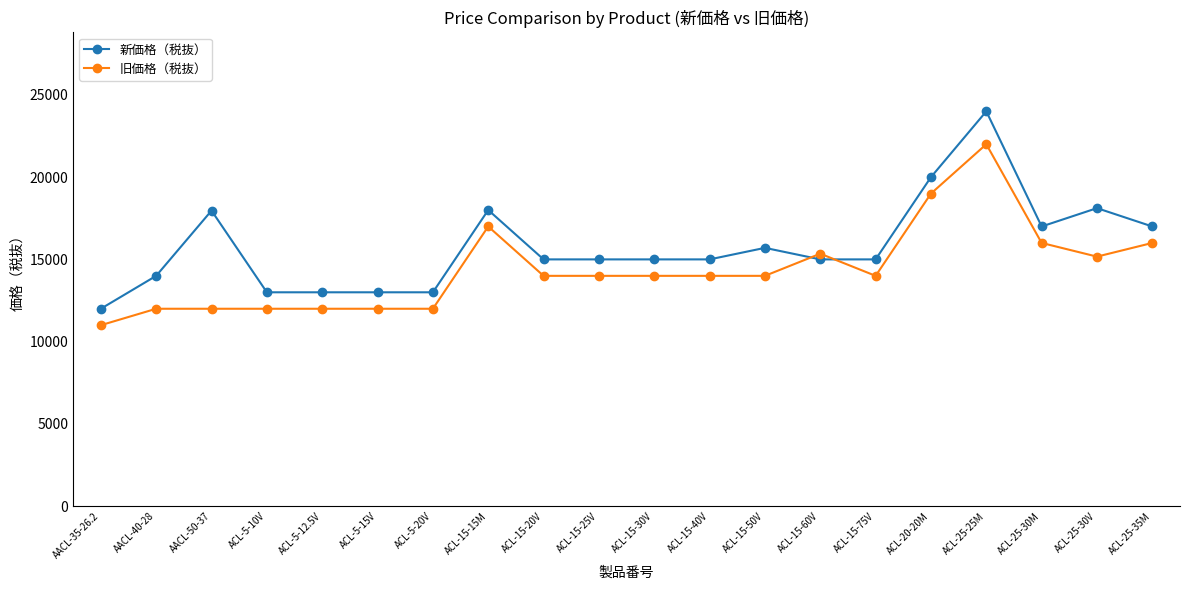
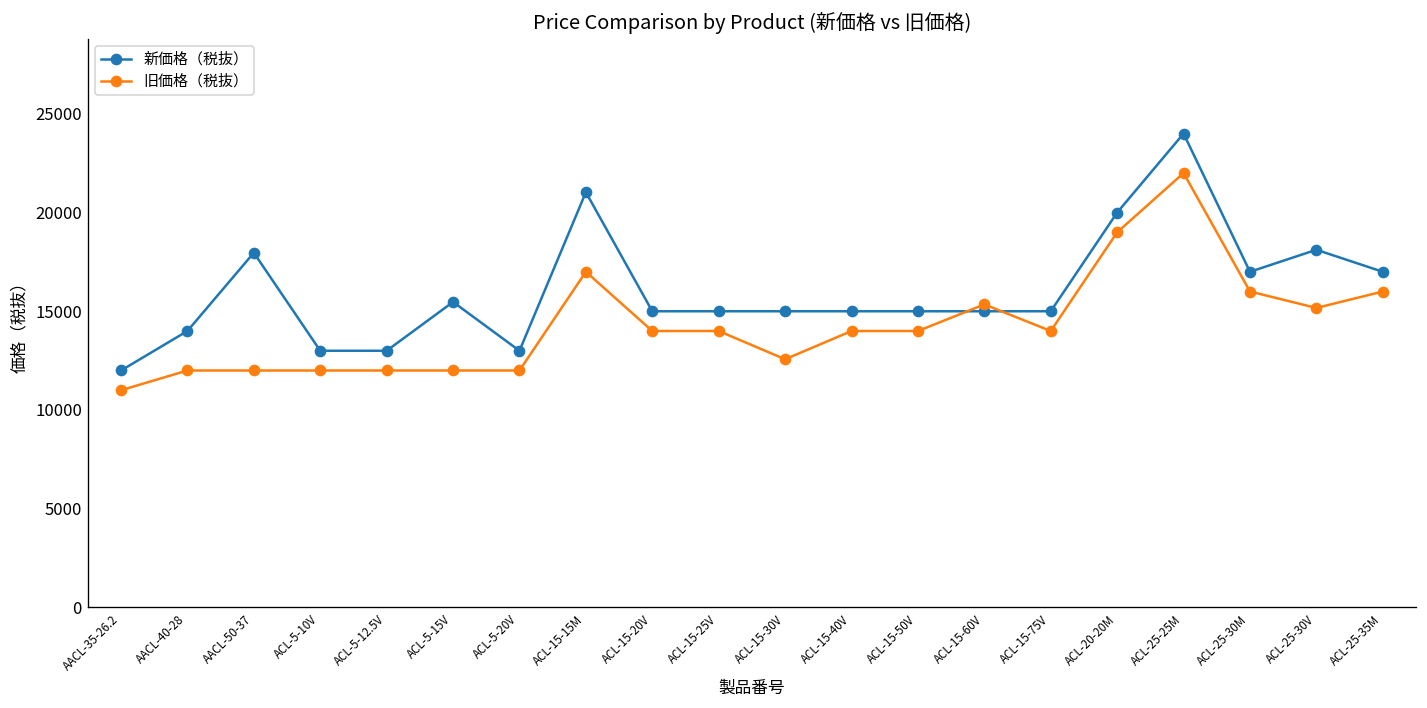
  {
    "新価格（税抜）": {
      "AACL-35-26.2": 12000,
      "AACL-40-28": 14000,
      "AACL-50-37": 18000,
      "ACL-5-10V": 13000,
      "ACL-5-12.5V": 13000,
-     "ACL-5-15V": 13000,
+     "ACL-5-15V": 15500,
      "ACL-5-20V": 13000,
-     "ACL-15-15M": 18000,
+     "ACL-15-15M": 21000,
      "ACL-15-20V": 15000,
      "ACL-15-25V": 15000,
      "ACL-15-30V": 15000,
      "ACL-15-40V": 15000,
-     "ACL-15-50V": 15700,
+     "ACL-15-50V": 15000,
      "ACL-15-60V": 15000,
      "ACL-15-75V": 15000,
      "ACL-20-20M": 20000,
      "ACL-25-25M": 24000,
      "ACL-25-30M": 17000,
      "ACL-25-30V": 18100,
      "ACL-25-35M": 17000
    },
    "旧価格（税抜）": {
      "AACL-35-26.2": 11000,
      "AACL-40-28": 12000,
      "AACL-50-37": 12000,
      "ACL-5-10V": 12000,
      "ACL-5-12.5V": 12000,
      "ACL-5-15V": 12000,
      "ACL-5-20V": 12000,
      "ACL-15-15M": 17000,
      "ACL-15-20V": 14000,
      "ACL-15-25V": 14000,
-     "ACL-15-30V": 14000,
+     "ACL-15-30V": 12600,
      "ACL-15-40V": 14000,
      "ACL-15-50V": 14000,
      "ACL-15-60V": 15300,
      "ACL-15-75V": 14000,
      "ACL-20-20M": 19000,
      "ACL-25-25M": 22000,
      "ACL-25-30M": 16000,
      "ACL-25-30V": 15200,
      "ACL-25-35M": 16000
    }
  }
